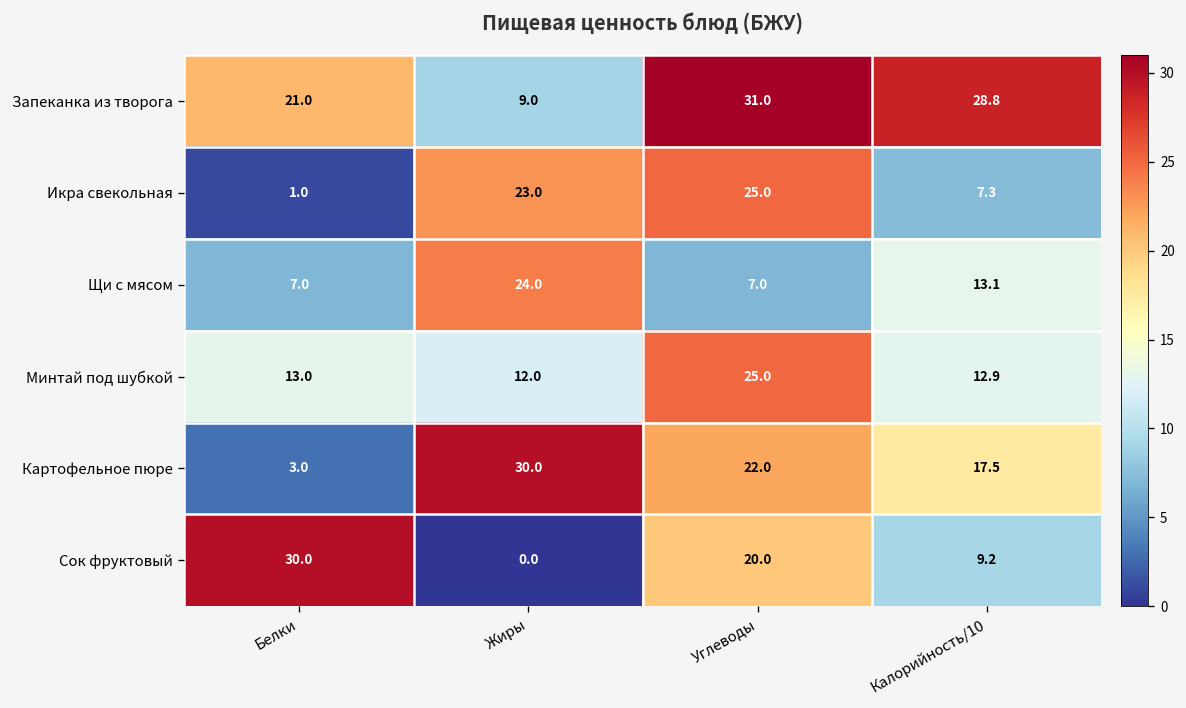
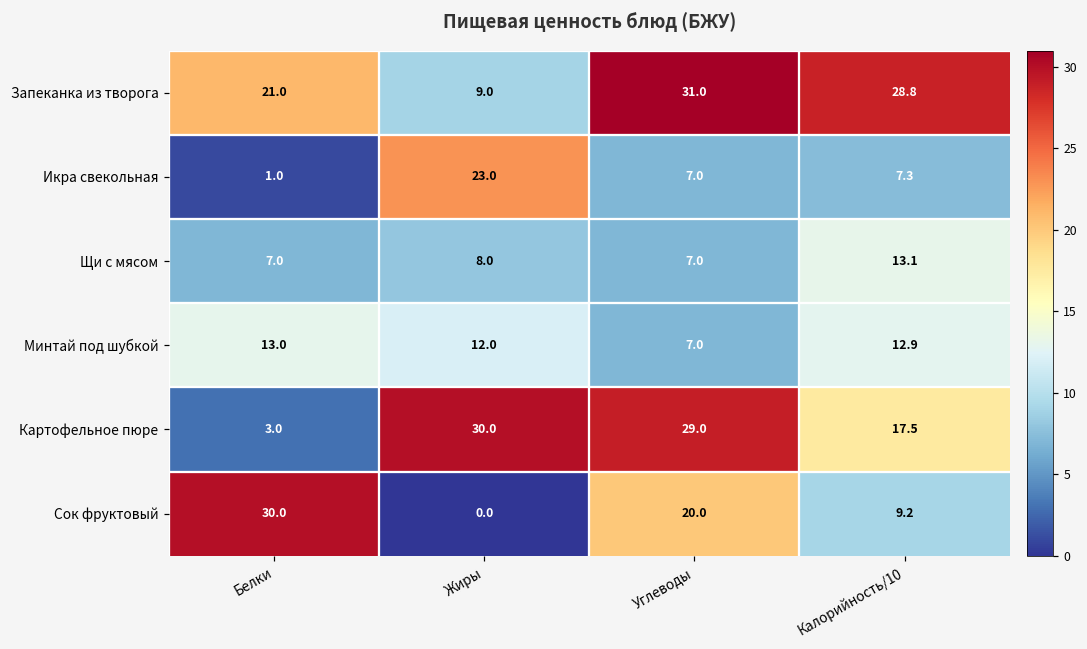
  {
    "Запеканка из творога": {
      "Белки": 21.0,
      "Жиры": 9.0,
      "Углеводы": 31.0,
      "Калорийность/10": 28.8
    },
    "Икра свекольная": {
      "Белки": 1.0,
      "Жиры": 23.0,
-     "Углеводы": 25.0,
+     "Углеводы": 7.0,
      "Калорийность/10": 7.3
    },
    "Щи с мясом": {
      "Белки": 7.0,
-     "Жиры": 24.0,
+     "Жиры": 8.0,
      "Углеводы": 7.0,
      "Калорийность/10": 13.1
    },
    "Минтай под шубкой": {
      "Белки": 13.0,
      "Жиры": 12.0,
-     "Углеводы": 25.0,
+     "Углеводы": 7.0,
      "Калорийность/10": 12.9
    },
    "Картофельное пюре": {
      "Белки": 3.0,
      "Жиры": 30.0,
-     "Углеводы": 22.0,
+     "Углеводы": 29.0,
      "Калорийность/10": 17.5
    },
    "Сок фруктовый": {
      "Белки": 30.0,
      "Жиры": 0.0,
      "Углеводы": 20.0,
      "Калорийность/10": 9.2
    }
  }
